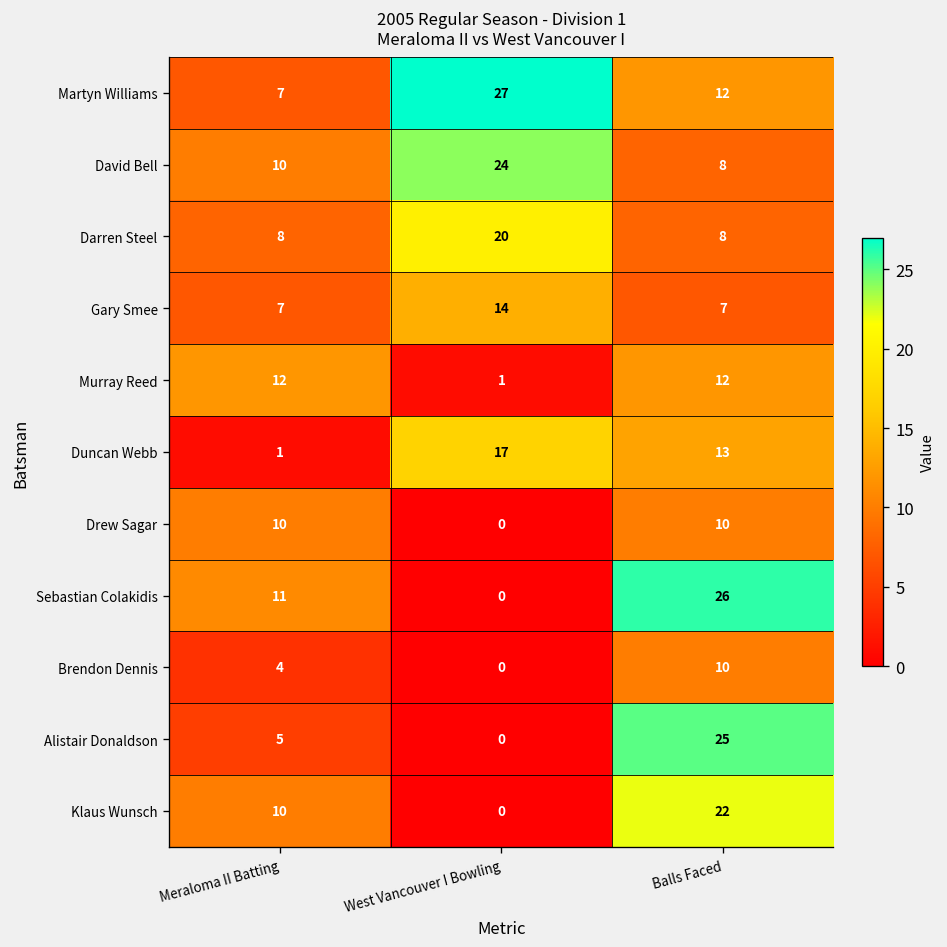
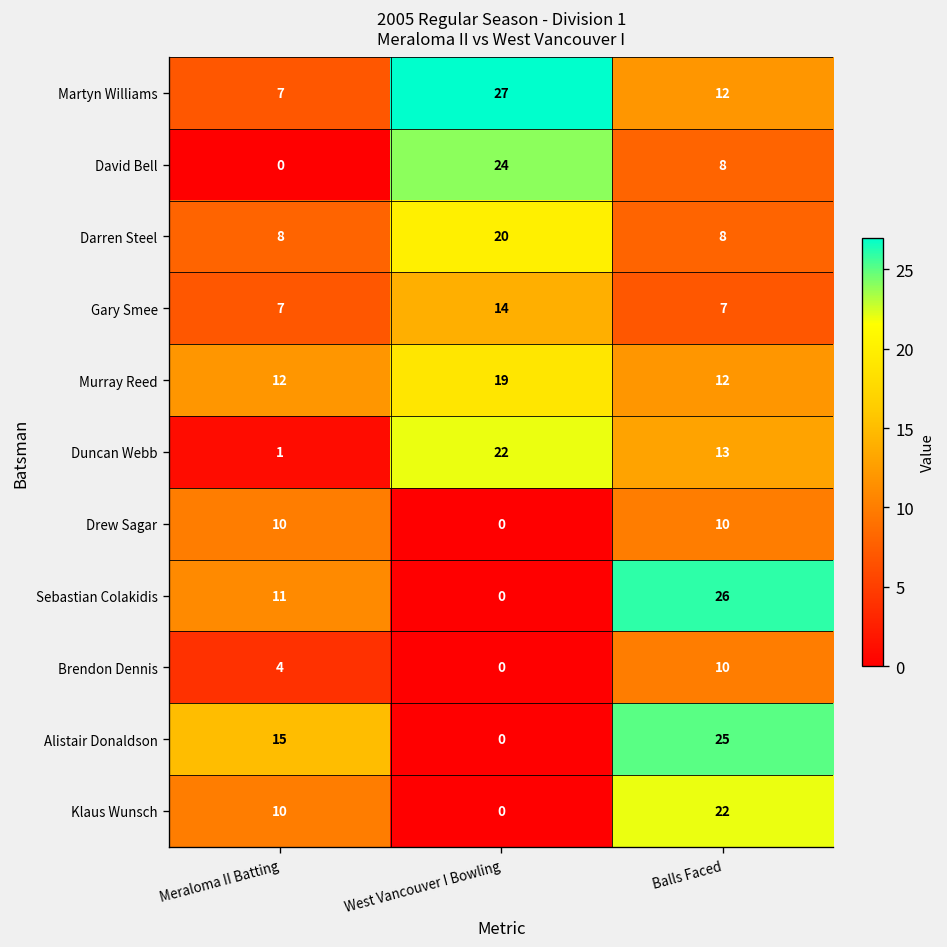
  {
    "Martyn Williams": {
      "Meraloma II Batting": 7,
      "West Vancouver I Bowling": 27,
      "Balls Faced": 12
    },
    "David Bell": {
-     "Meraloma II Batting": 10,
+     "Meraloma II Batting": 0,
      "West Vancouver I Bowling": 24,
      "Balls Faced": 8
    },
    "Darren Steel": {
      "Meraloma II Batting": 8,
      "West Vancouver I Bowling": 20,
      "Balls Faced": 8
    },
    "Gary Smee": {
      "Meraloma II Batting": 7,
      "West Vancouver I Bowling": 14,
      "Balls Faced": 7
    },
    "Murray Reed": {
      "Meraloma II Batting": 12,
-     "West Vancouver I Bowling": 1,
+     "West Vancouver I Bowling": 19,
      "Balls Faced": 12
    },
    "Duncan Webb": {
      "Meraloma II Batting": 1,
-     "West Vancouver I Bowling": 17,
+     "West Vancouver I Bowling": 22,
      "Balls Faced": 13
    },
    "Drew Sagar": {
      "Meraloma II Batting": 10,
      "West Vancouver I Bowling": 0,
      "Balls Faced": 10
    },
    "Sebastian Colakidis": {
      "Meraloma II Batting": 11,
      "West Vancouver I Bowling": 0,
      "Balls Faced": 26
    },
    "Brendon Dennis": {
      "Meraloma II Batting": 4,
      "West Vancouver I Bowling": 0,
      "Balls Faced": 10
    },
    "Alistair Donaldson": {
-     "Meraloma II Batting": 5,
+     "Meraloma II Batting": 15,
      "West Vancouver I Bowling": 0,
      "Balls Faced": 25
    },
    "Klaus Wunsch": {
      "Meraloma II Batting": 10,
      "West Vancouver I Bowling": 0,
      "Balls Faced": 22
    }
  }
